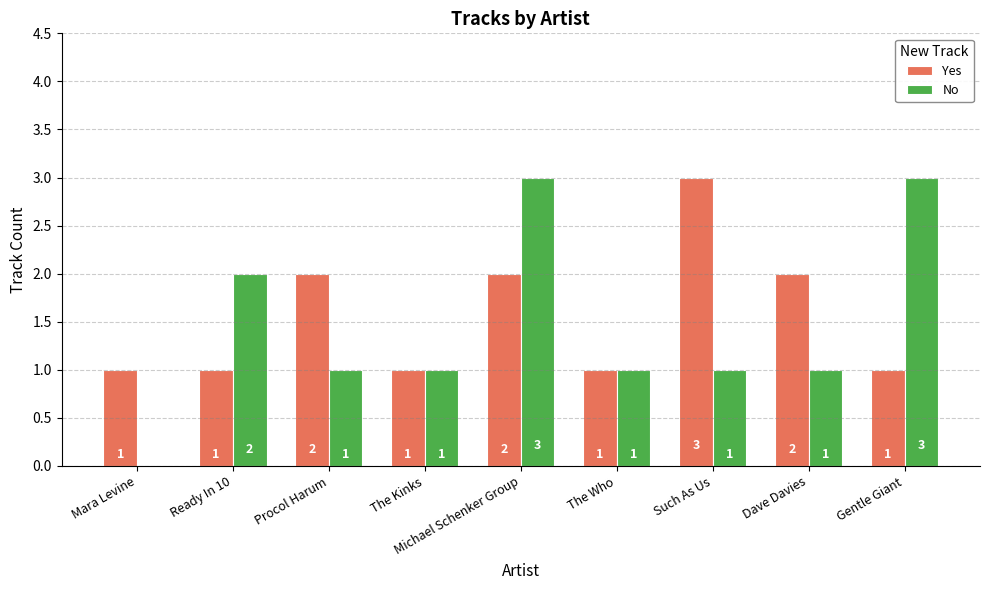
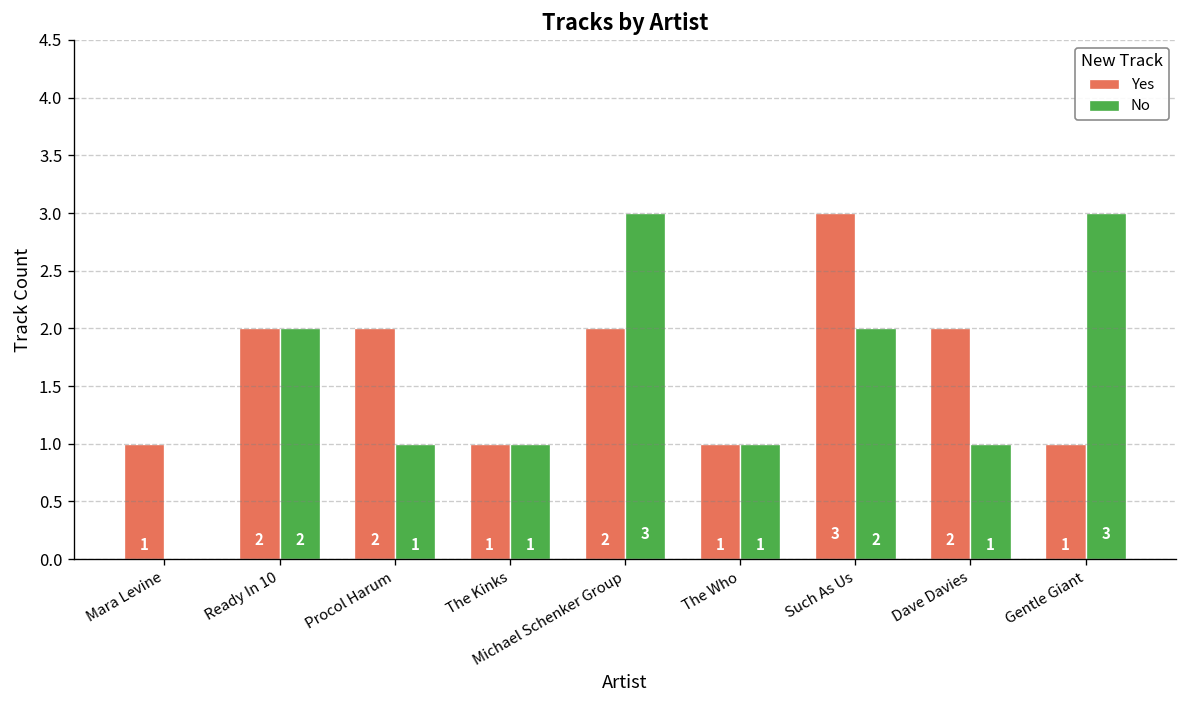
  {
    "Yes": {
      "Mara Levine": 1,
-     "Ready In 10": 1,
+     "Ready In 10": 2,
      "Procol Harum": 2,
      "The Kinks": 1,
      "Michael Schenker Group": 2,
      "The Who": 1,
      "Such As Us": 3,
      "Dave Davies": 2,
      "Gentle Giant": 1
    },
    "No": {
      "Ready In 10": 2,
      "Procol Harum": 1,
      "The Kinks": 1,
      "Michael Schenker Group": 3,
      "The Who": 1,
-     "Such As Us": 1,
+     "Such As Us": 2,
      "Dave Davies": 1,
      "Gentle Giant": 3
    }
  }
